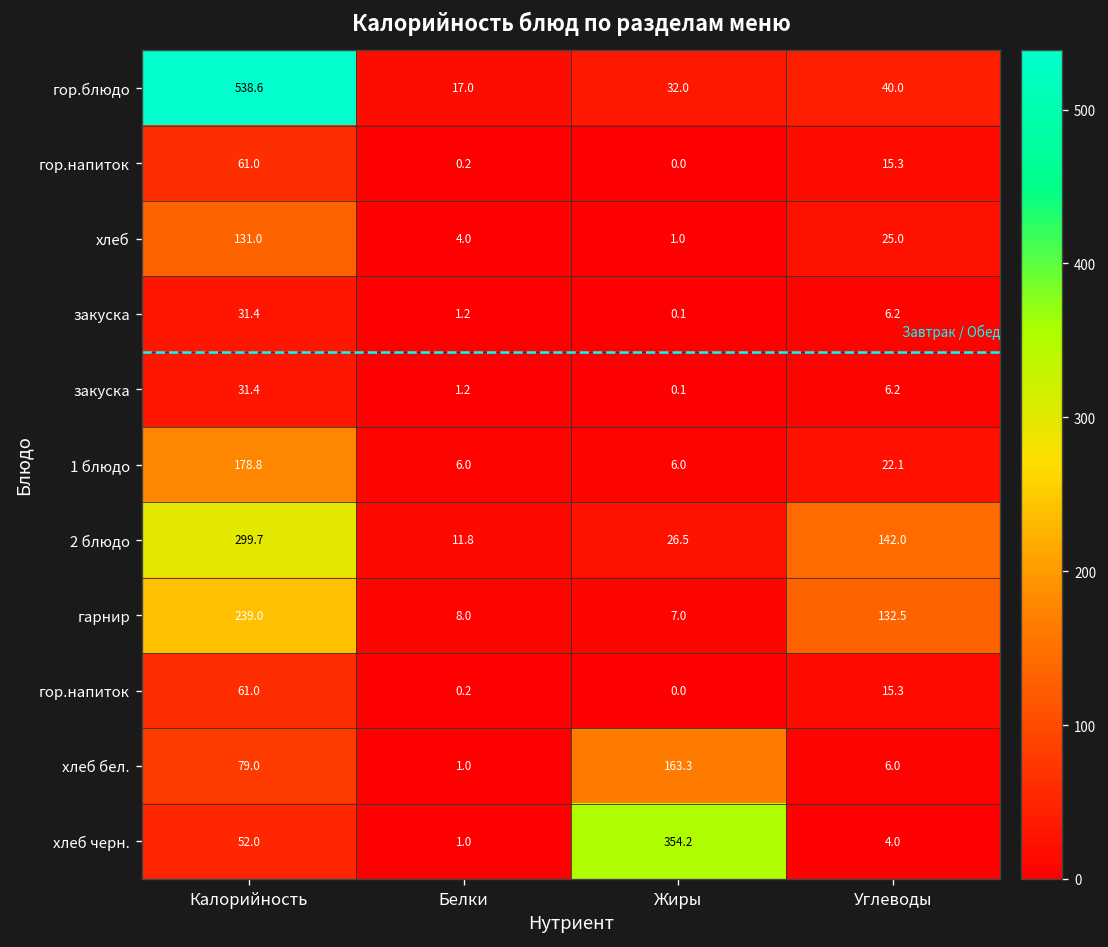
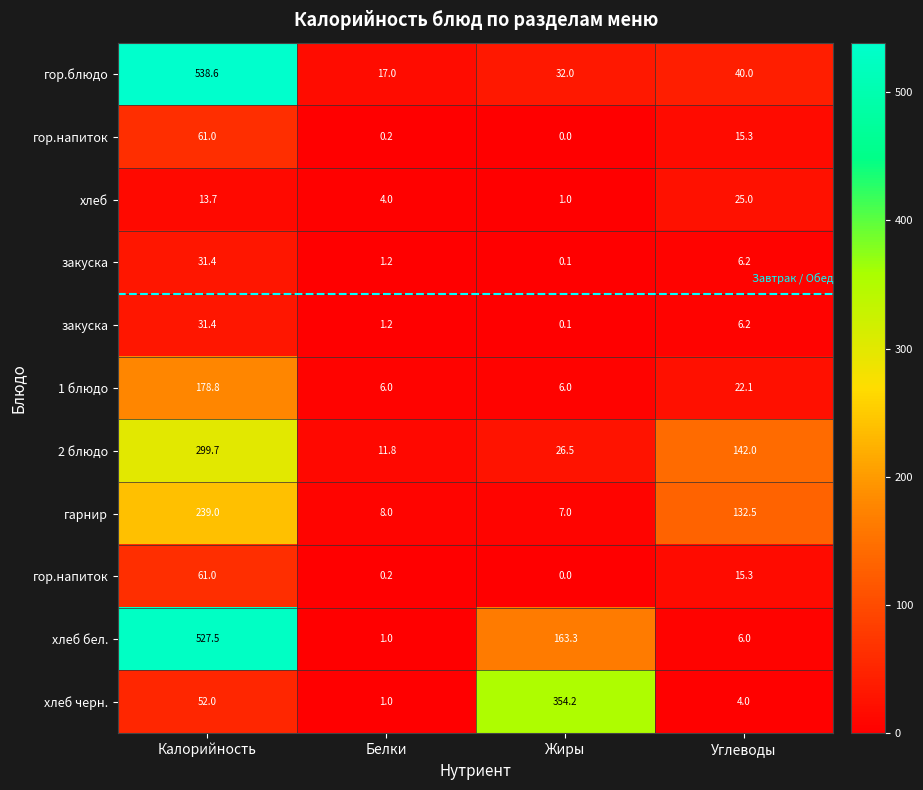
  {
    "гор.блюдо": {
      "Калорийность": 538.6,
      "Белки": 17.0,
      "Жиры": 32.0,
      "Углеводы": 40.0
    },
    "хлеб": {
-     "Калорийность": 131.0,
+     "Калорийность": 13.7,
      "Белки": 4.0,
      "Жиры": 1.0,
      "Углеводы": 25.0
    },
    "1 блюдо": {
      "Калорийность": 178.8,
      "Белки": 6.0,
      "Жиры": 6.0,
      "Углеводы": 22.1
    },
    "2 блюдо": {
      "Калорийность": 299.7,
      "Белки": 11.8,
      "Жиры": 26.5,
      "Углеводы": 142.0
    },
    "гарнир": {
      "Калорийность": 239.0,
      "Белки": 8.0,
      "Жиры": 7.0,
      "Углеводы": 132.5
    },
    "хлеб бел.": {
-     "Калорийность": 79.0,
+     "Калорийность": 527.5,
      "Белки": 1.0,
      "Жиры": 163.3,
      "Углеводы": 6.0
    },
    "хлеб черн.": {
      "Калорийность": 52.0,
      "Белки": 1.0,
      "Жиры": 354.2,
      "Углеводы": 4.0
    }
  }
